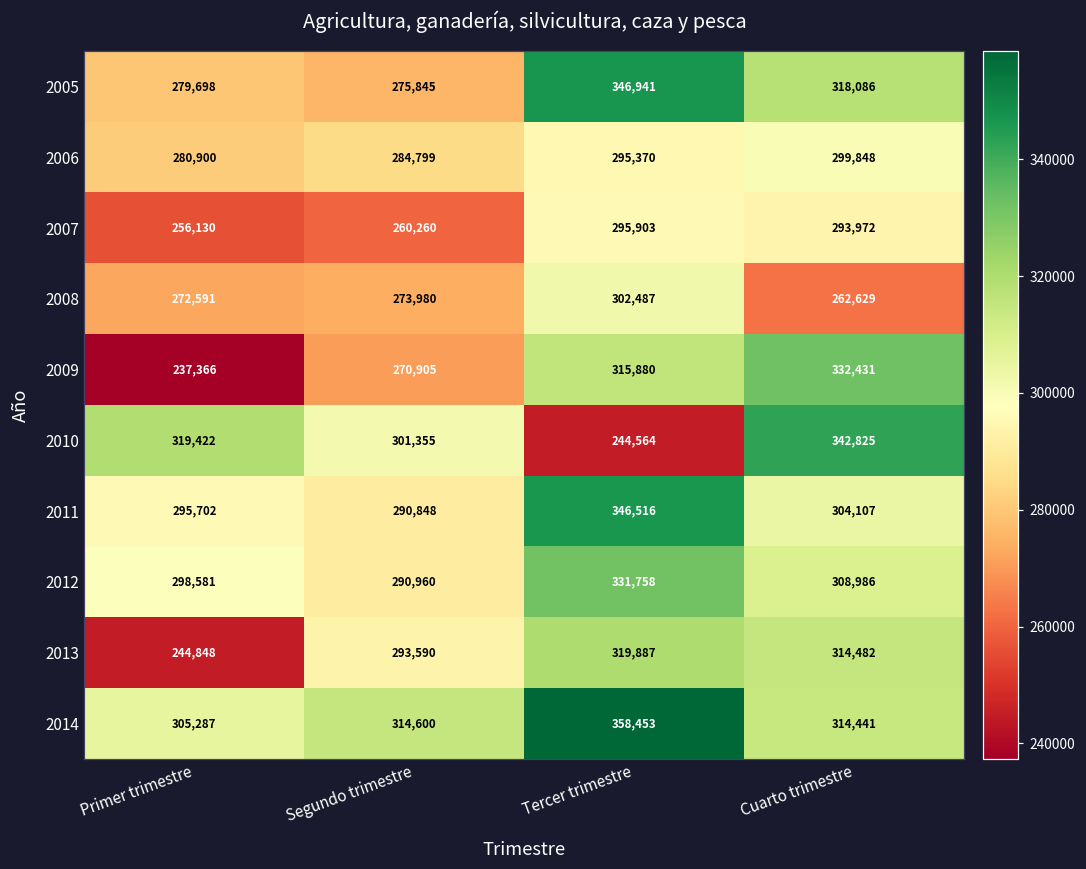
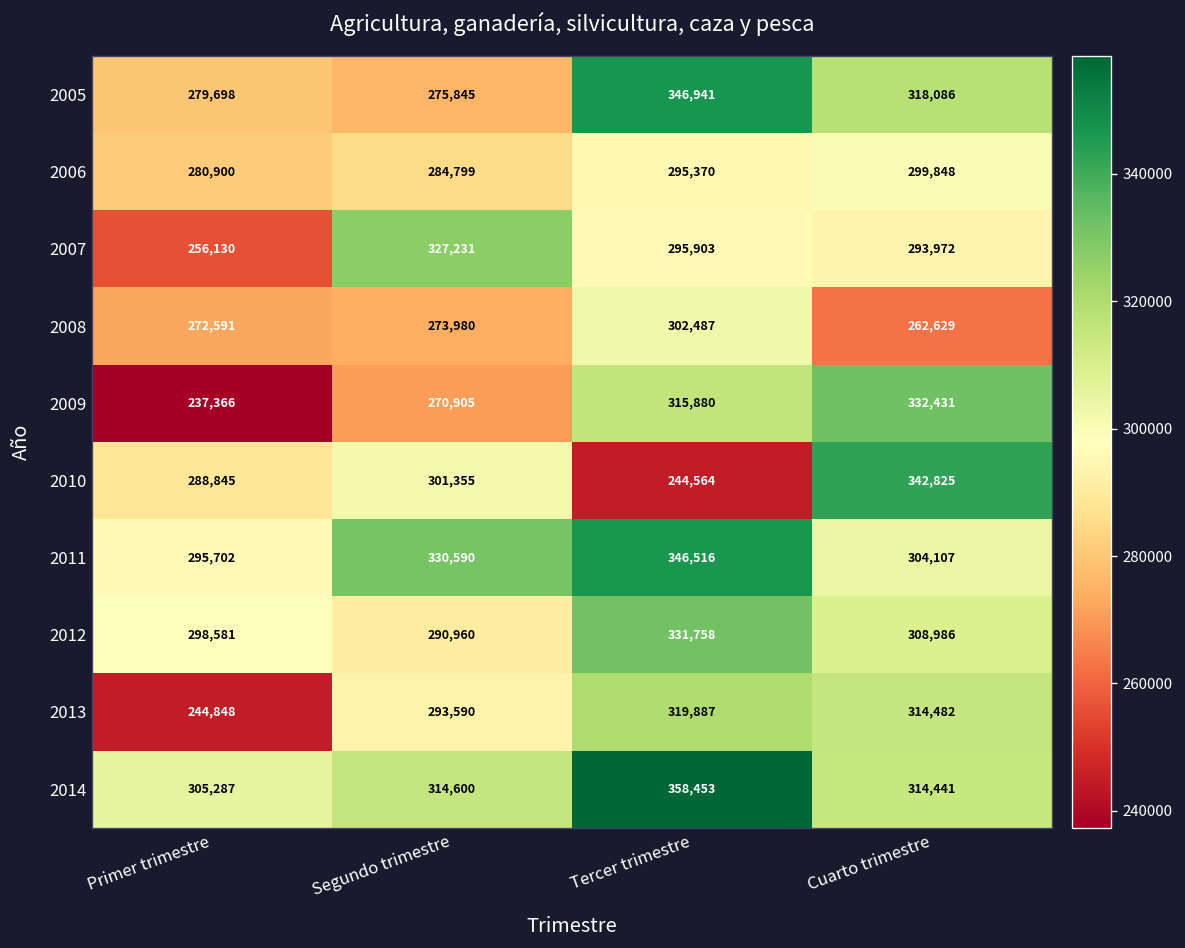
  {
    "2005": {
      "Primer trimestre": "279,698",
      "Segundo trimestre": "275,845",
      "Tercer trimestre": "346,941",
      "Cuarto trimestre": "318,086"
    },
    "2006": {
      "Primer trimestre": "280,900",
      "Segundo trimestre": "284,799",
      "Tercer trimestre": "295,370",
      "Cuarto trimestre": "299,848"
    },
    "2007": {
      "Primer trimestre": "256,130",
-     "Segundo trimestre": "260,260",
+     "Segundo trimestre": "327,231",
      "Tercer trimestre": "295,903",
      "Cuarto trimestre": "293,972"
    },
    "2008": {
      "Primer trimestre": "272,591",
      "Segundo trimestre": "273,980",
      "Tercer trimestre": "302,487",
      "Cuarto trimestre": "262,629"
    },
    "2009": {
      "Primer trimestre": "237,366",
      "Segundo trimestre": "270,905",
      "Tercer trimestre": "315,880",
      "Cuarto trimestre": "332,431"
    },
    "2010": {
-     "Primer trimestre": "319,422",
+     "Primer trimestre": "288,845",
      "Segundo trimestre": "301,355",
      "Tercer trimestre": "244,564",
      "Cuarto trimestre": "342,825"
    },
    "2011": {
      "Primer trimestre": "295,702",
-     "Segundo trimestre": "290,848",
+     "Segundo trimestre": "330,590",
      "Tercer trimestre": "346,516",
      "Cuarto trimestre": "304,107"
    },
    "2012": {
      "Primer trimestre": "298,581",
      "Segundo trimestre": "290,960",
      "Tercer trimestre": "331,758",
      "Cuarto trimestre": "308,986"
    },
    "2013": {
      "Primer trimestre": "244,848",
      "Segundo trimestre": "293,590",
      "Tercer trimestre": "319,887",
      "Cuarto trimestre": "314,482"
    },
    "2014": {
      "Primer trimestre": "305,287",
      "Segundo trimestre": "314,600",
      "Tercer trimestre": "358,453",
      "Cuarto trimestre": "314,441"
    }
  }
